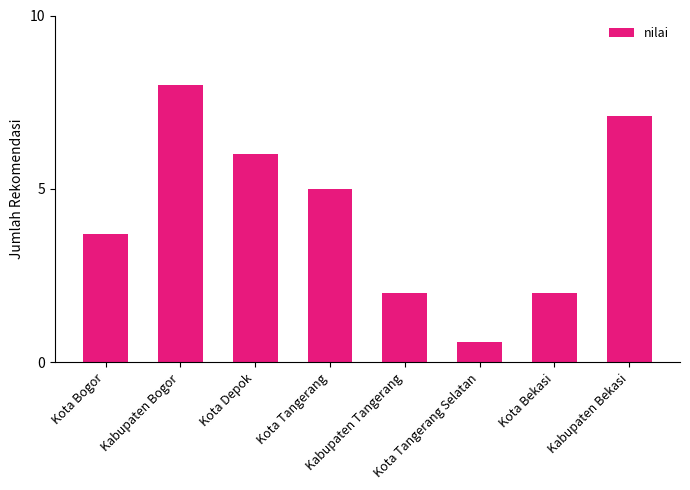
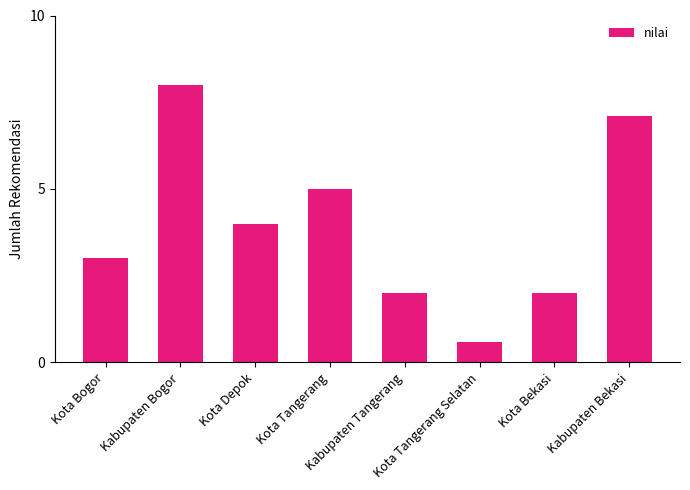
  {
-   "Kota Bogor": 3.7,
+   "Kota Bogor": 3.0,
    "Kabupaten Bogor": 8.0,
-   "Kota Depok": 6,
+   "Kota Depok": 4,
    "Kota Tangerang": 5.0,
    "Kabupaten Tangerang": 2.0,
    "Kota Tangerang Selatan": 0.6,
    "Kota Bekasi": 2.0,
    "Kabupaten Bekasi": 7.1
  }
